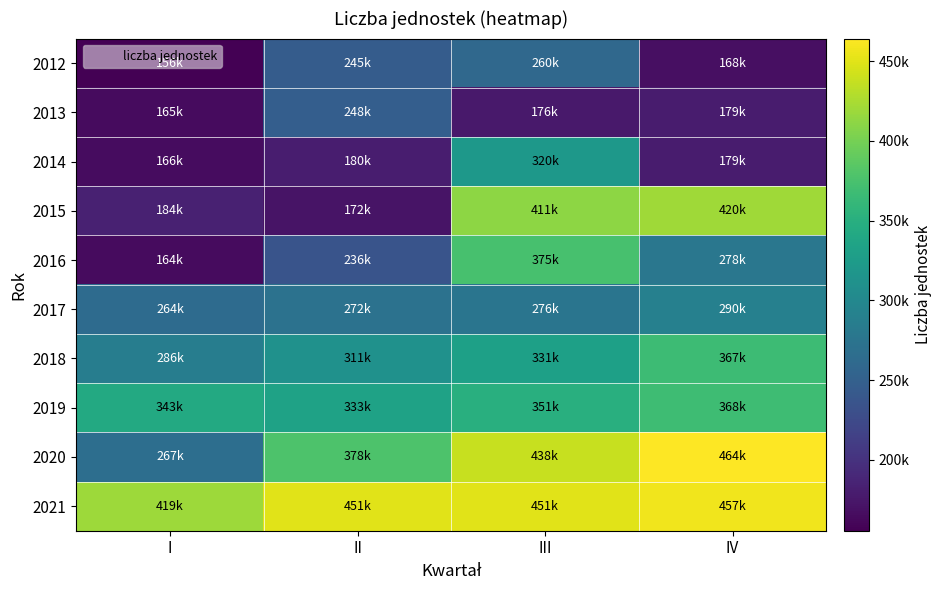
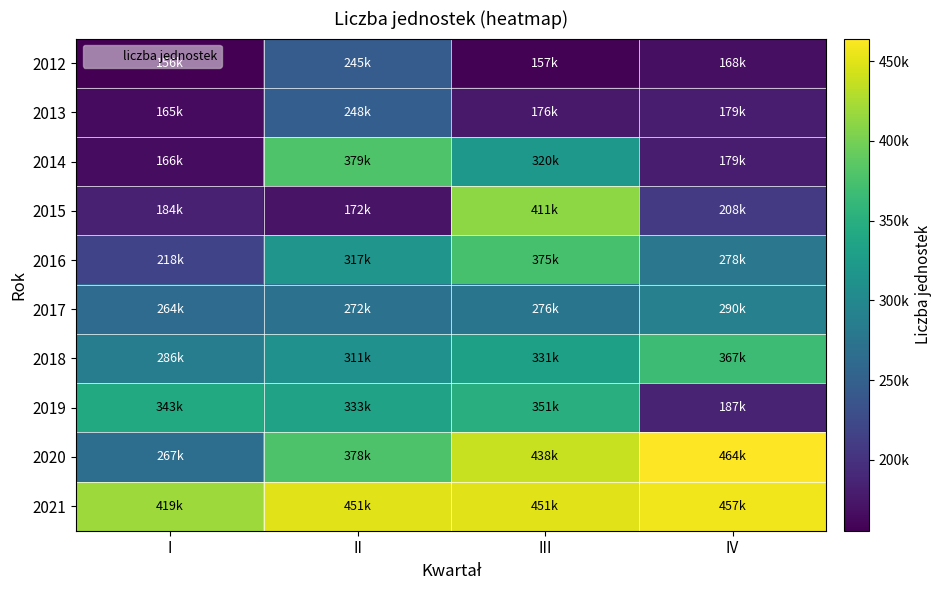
  {
    "2012": {
      "II": "245k",
-     "III": "260k",
+     "III": "157k",
      "IV": "168k"
    },
    "2013": {
      "I": "165k",
      "II": "248k",
      "III": "176k",
      "IV": "179k"
    },
    "2014": {
      "I": "166k",
-     "II": "180k",
+     "II": "379k",
      "III": "320k",
      "IV": "179k"
    },
    "2015": {
      "I": "184k",
      "II": "172k",
      "III": "411k",
-     "IV": "420k"
+     "IV": "208k"
    },
    "2016": {
-     "I": "164k",
-     "II": "236k",
+     "I": "218k",
+     "II": "317k",
      "III": "375k",
      "IV": "278k"
    },
    "2017": {
      "I": "264k",
      "II": "272k",
      "III": "276k",
      "IV": "290k"
    },
    "2018": {
      "I": "286k",
      "II": "311k",
      "III": "331k",
      "IV": "367k"
    },
    "2019": {
      "I": "343k",
      "II": "333k",
      "III": "351k",
-     "IV": "368k"
+     "IV": "187k"
    },
    "2020": {
      "I": "267k",
      "II": "378k",
      "III": "438k",
      "IV": "464k"
    },
    "2021": {
      "I": "419k",
      "II": "451k",
      "III": "451k",
      "IV": "457k"
    }
  }
